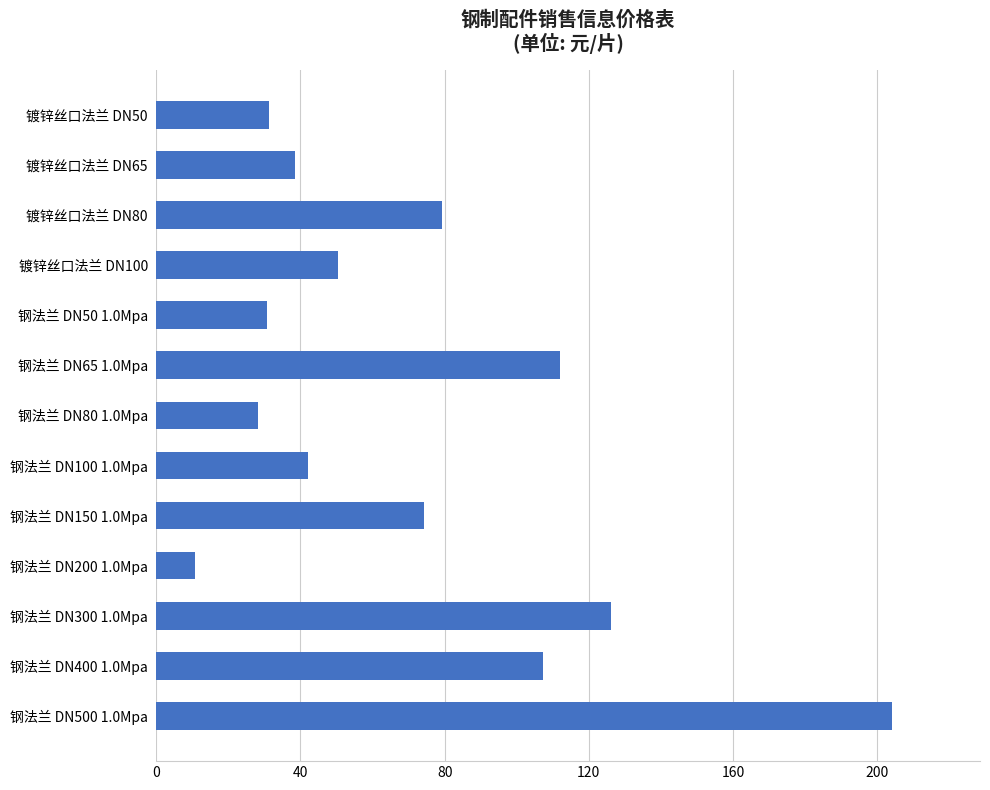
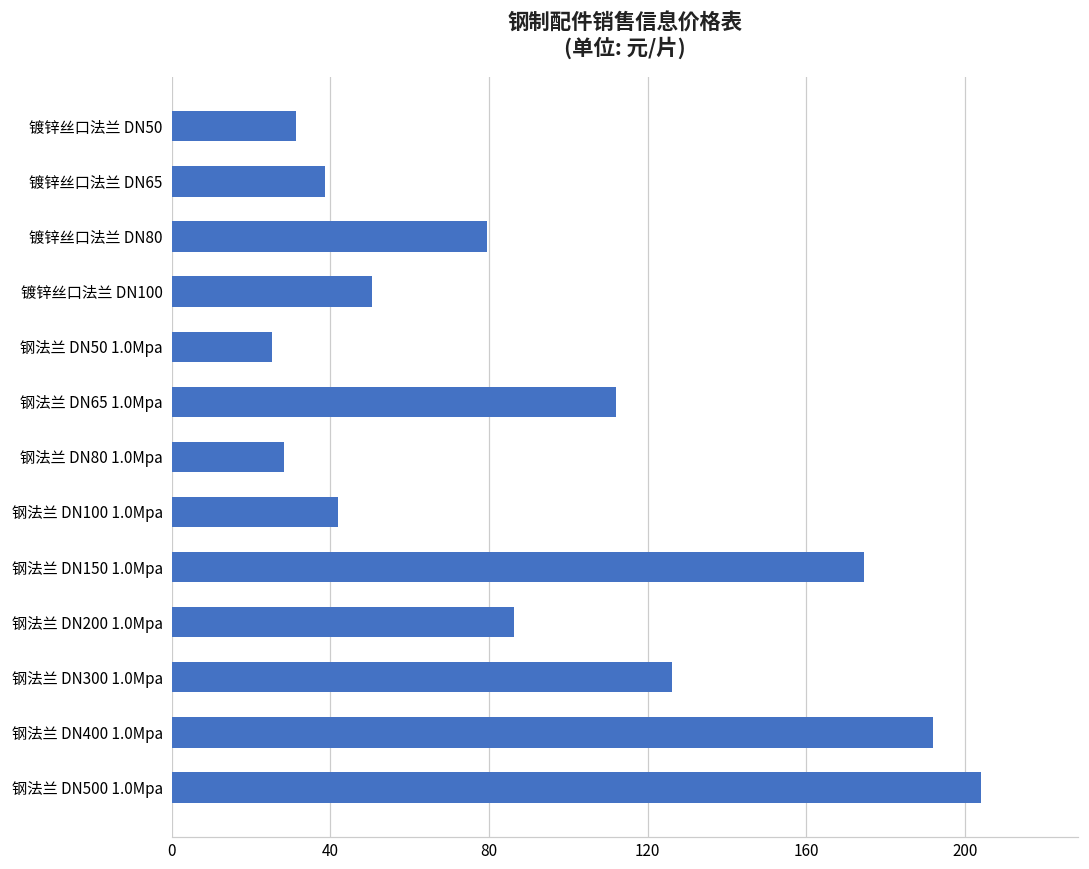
  {
    "镀锌丝口法兰 DN50": 31,
    "镀锌丝口法兰 DN65": 39,
    "镀锌丝口法兰 DN80": 79,
    "镀锌丝口法兰 DN100": 50,
-   "钢法兰 DN50 1.0Mpa": 31,
+   "钢法兰 DN50 1.0Mpa": 25,
    "钢法兰 DN65 1.0Mpa": 112,
    "钢法兰 DN80 1.0Mpa": 28,
    "钢法兰 DN100 1.0Mpa": 42,
-   "钢法兰 DN150 1.0Mpa": 74,
-   "钢法兰 DN200 1.0Mpa": 11,
+   "钢法兰 DN150 1.0Mpa": 175,
+   "钢法兰 DN200 1.0Mpa": 86,
    "钢法兰 DN300 1.0Mpa": 126,
-   "钢法兰 DN400 1.0Mpa": 107,
+   "钢法兰 DN400 1.0Mpa": 192,
    "钢法兰 DN500 1.0Mpa": 204
  }
